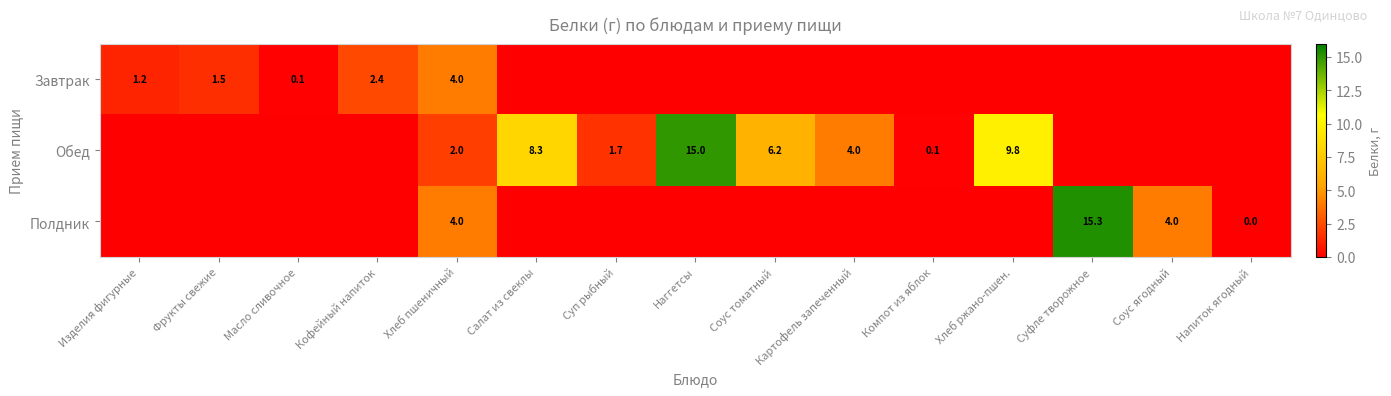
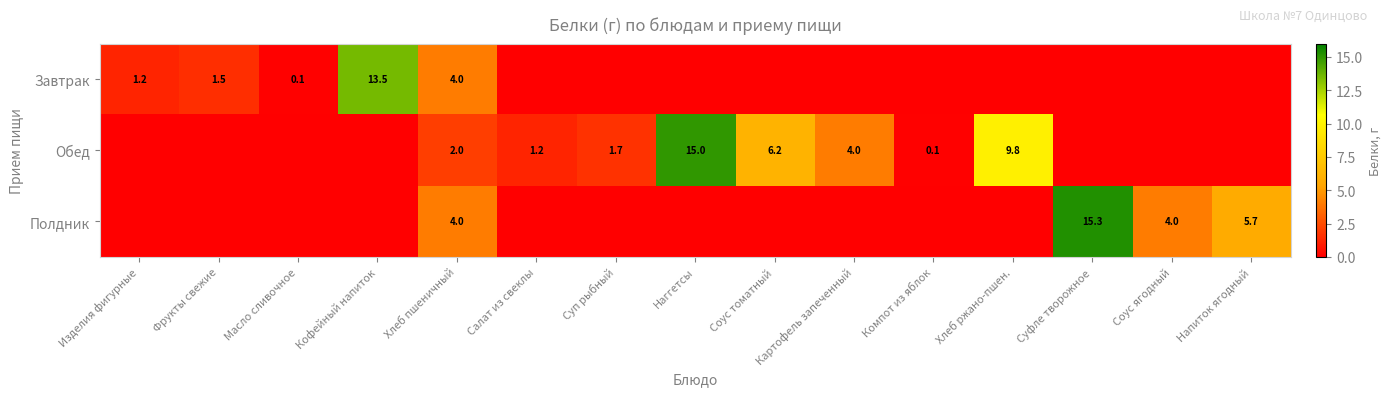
  {
    "Завтрак": {
      "Изделия фигурные": 1.2,
      "Фрукты свежие": 1.5,
      "Масло сливочное": 0.1,
-     "Кофейный напиток": 2.4,
+     "Кофейный напиток": 13.5,
      "Хлеб пшеничный": 4.0
    },
    "Обед": {
      "Хлеб пшеничный": 2.0,
-     "Салат из свеклы": 8.3,
+     "Салат из свеклы": 1.2,
      "Суп рыбный": 1.7,
      "Наггетсы": 15.0,
      "Соус томатный": 6.2,
      "Картофель запеченный": 4.0,
      "Компот из яблок": 0.1,
      "Хлеб ржано-пшен.": 9.8
    },
    "Полдник": {
      "Хлеб пшеничный": 4.0,
      "Суфле творожное": 15.3,
      "Соус ягодный": 4.0,
-     "Напиток ягодный": 0.0
+     "Напиток ягодный": 5.7
    }
  }
